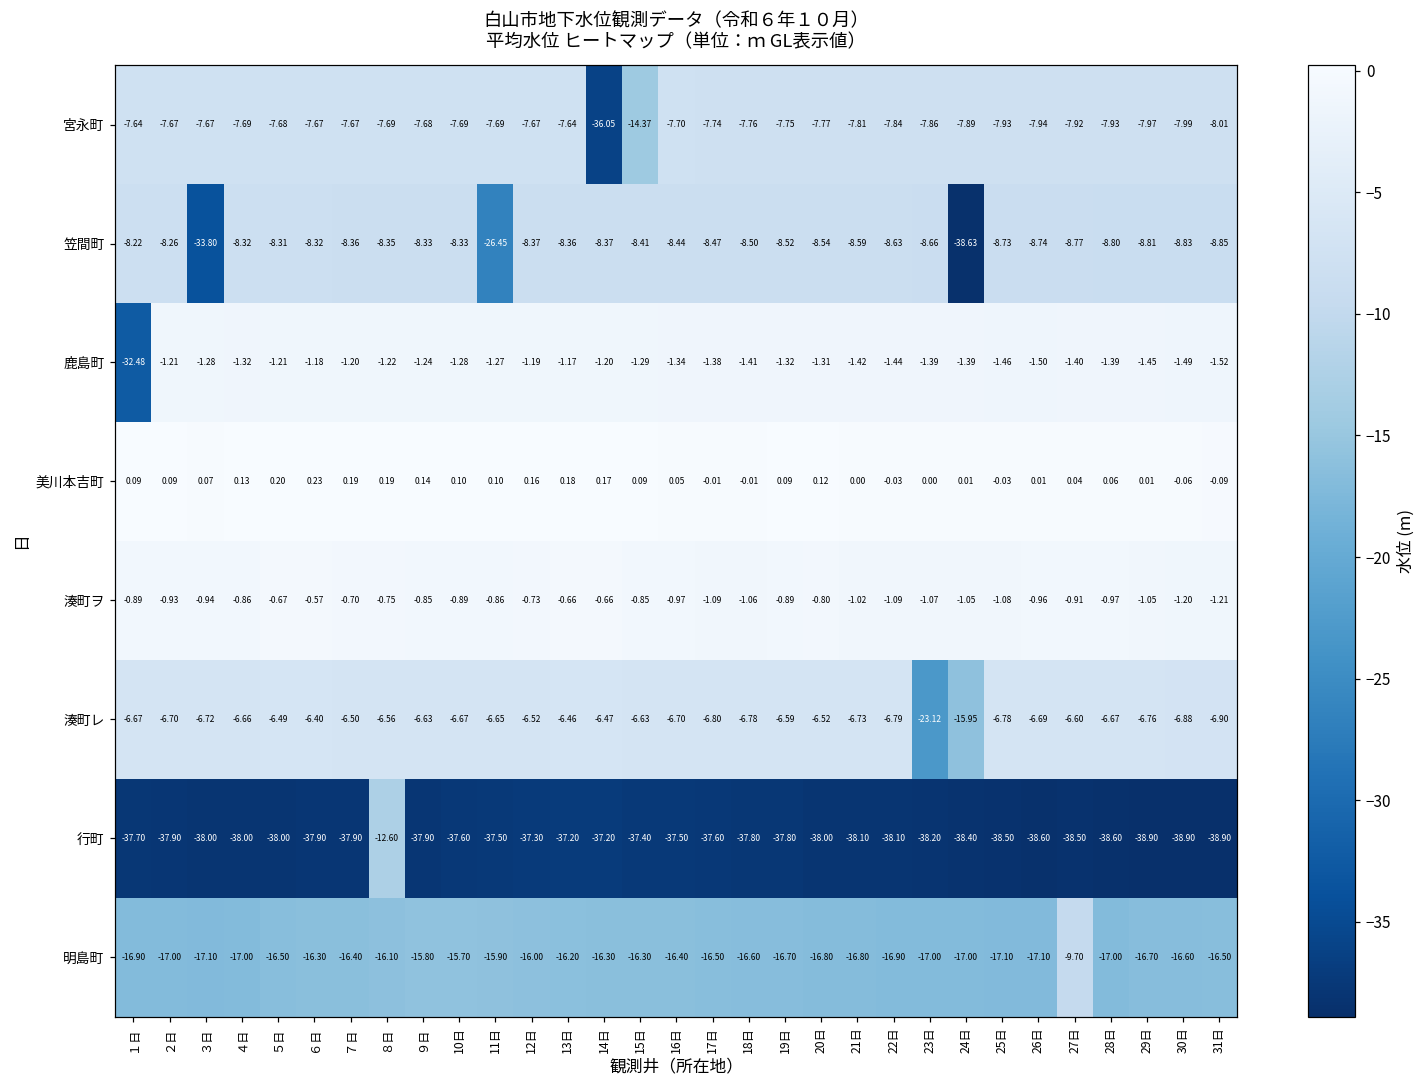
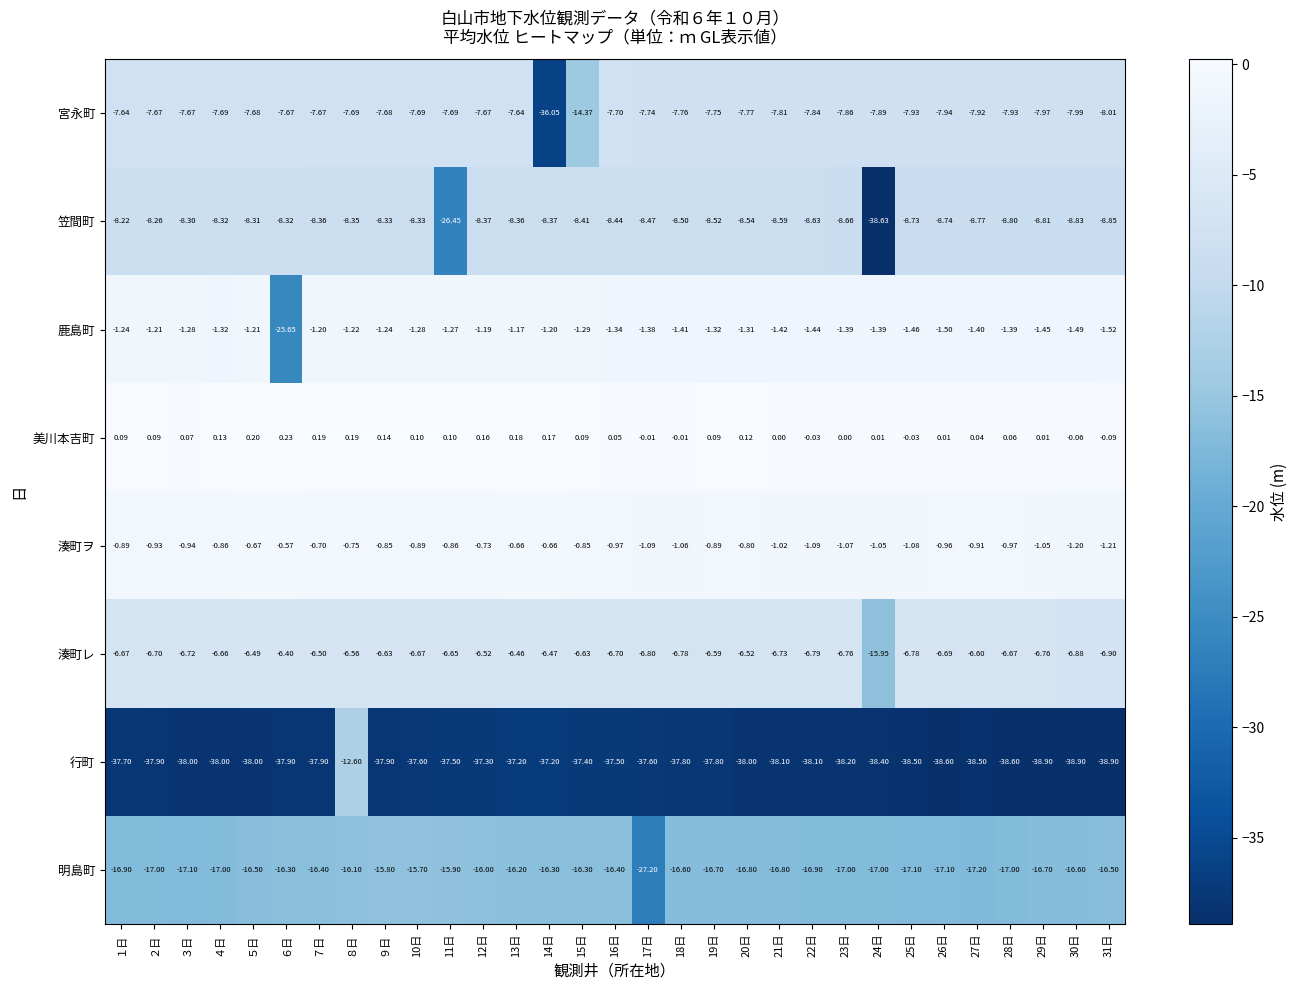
  {
    "笠間町": {
      "１日": -8.22,
      "２日": -8.26,
-     "３日": -33.80,
+     "３日": -8.30,
      "４日": -8.32,
      "５日": -8.31,
      "６日": -8.32,
      "７日": -8.36,
      "８日": -8.35,
      "９日": -8.33,
      "10日": -8.33,
      "11日": -26.45,
      "12日": -8.37,
      "13日": -8.36,
      "14日": -8.37,
      "15日": -8.41,
      "16日": -8.44,
      "17日": -8.47,
      "18日": -8.50,
      "19日": -8.52,
      "20日": -8.54,
      "21日": -8.59,
      "22日": -8.63,
      "23日": -8.66,
      "24日": -38.63,
      "25日": -8.73,
      "26日": -8.74,
      "27日": -8.77,
      "28日": -8.80,
      "29日": -8.81,
      "30日": -8.83,
      "31日": -8.85
    },
    "鹿島町": {
-     "１日": -32.48,
+     "１日": -1.24,
      "２日": -1.21,
      "３日": -1.28,
      "４日": -1.32,
      "５日": -1.21,
-     "６日": -1.18,
+     "６日": -25.65,
      "７日": -1.20,
      "８日": -1.22,
      "９日": -1.24,
      "10日": -1.28,
      "11日": -1.27,
      "12日": -1.19,
      "13日": -1.17,
      "14日": -1.20,
      "15日": -1.29,
      "16日": -1.34,
      "17日": -1.38,
      "18日": -1.41,
      "19日": -1.32,
      "20日": -1.31,
      "21日": -1.42,
      "22日": -1.44,
      "23日": -1.39,
      "24日": -1.39,
      "25日": -1.46,
      "26日": -1.50,
      "27日": -1.40,
      "28日": -1.39,
      "29日": -1.45,
      "30日": -1.49,
      "31日": -1.52
    },
    "湊町レ": {
      "１日": -6.67,
      "２日": -6.70,
      "３日": -6.72,
      "４日": -6.66,
      "５日": -6.49,
      "６日": -6.40,
      "７日": -6.50,
      "８日": -6.56,
      "９日": -6.63,
      "10日": -6.67,
      "11日": -6.65,
      "12日": -6.52,
      "13日": -6.46,
      "14日": -6.47,
      "15日": -6.63,
      "16日": -6.70,
      "17日": -6.80,
      "18日": -6.78,
      "19日": -6.59,
      "20日": -6.52,
      "21日": -6.73,
      "22日": -6.79,
-     "23日": -23.12,
+     "23日": -6.76,
      "24日": -15.95,
      "25日": -6.78,
      "26日": -6.69,
      "27日": -6.60,
      "28日": -6.67,
      "29日": -6.76,
      "30日": -6.88,
      "31日": -6.90
    },
    "明島町": {
      "１日": -16.90,
      "２日": -17.00,
      "３日": -17.10,
      "４日": -17.00,
      "５日": -16.50,
      "６日": -16.30,
      "７日": -16.40,
      "８日": -16.10,
      "９日": -15.80,
      "10日": -15.70,
      "11日": -15.90,
      "12日": -16.00,
      "13日": -16.20,
      "14日": -16.30,
      "15日": -16.30,
      "16日": -16.40,
-     "17日": -16.50,
+     "17日": -27.20,
      "18日": -16.60,
      "19日": -16.70,
      "20日": -16.80,
      "21日": -16.80,
      "22日": -16.90,
      "23日": -17.00,
      "24日": -17.00,
      "25日": -17.10,
      "26日": -17.10,
-     "27日": -9.70,
+     "27日": -17.20,
      "28日": -17.00,
      "29日": -16.70,
      "30日": -16.60,
      "31日": -16.50
    }
  }
